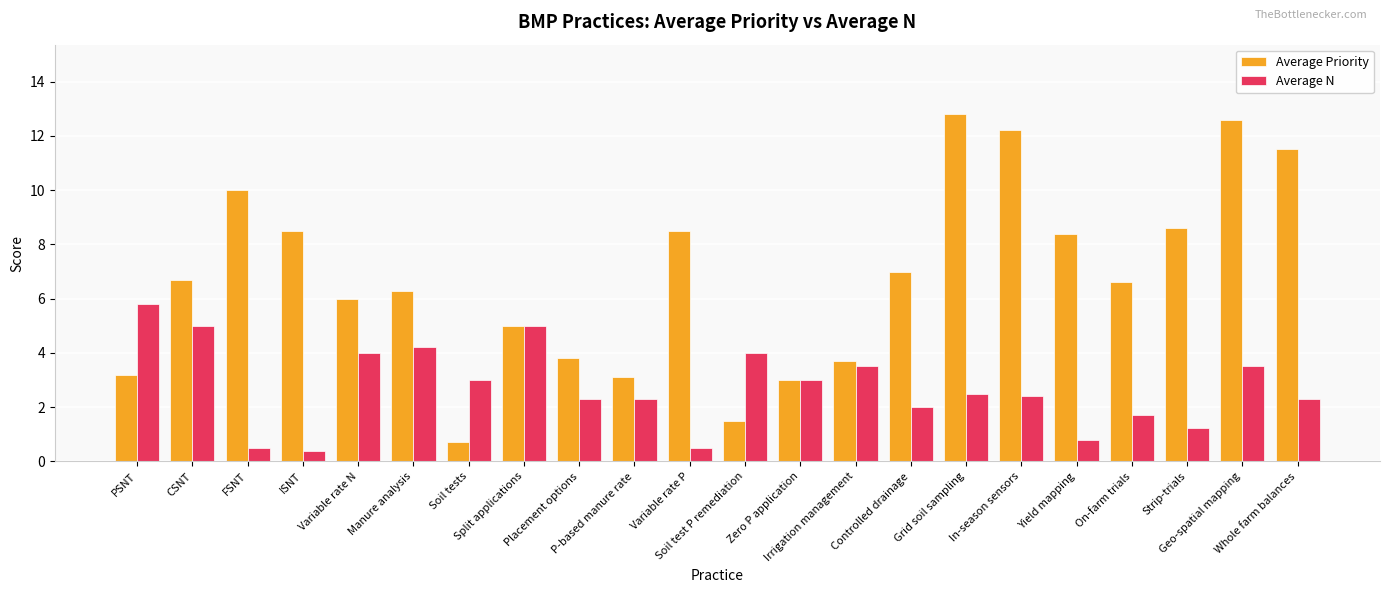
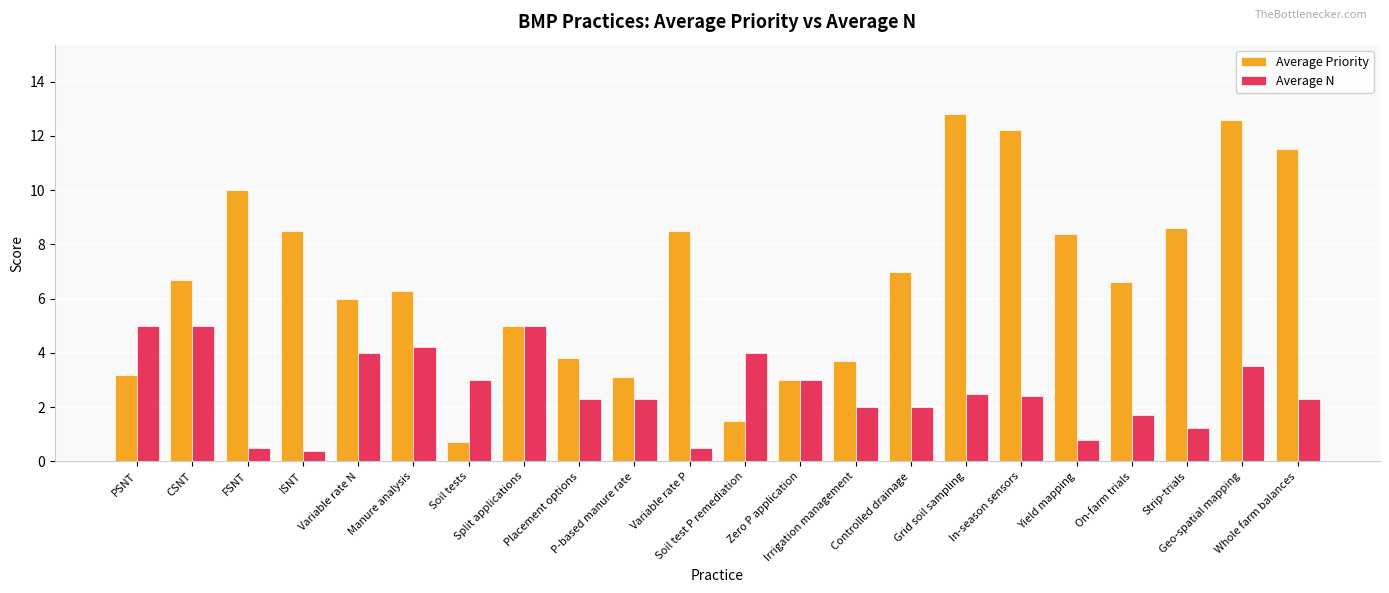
  {
    "Average Priority": {
      "PSNT": 3.2,
      "CSNT": 6.7,
      "FSNT": 10.0,
      "ISNT": 8.5,
      "Variable rate N": 6.0,
      "Manure analysis": 6.3,
      "Soil tests": 0.7,
      "Split applications": 5.0,
      "Placement options": 3.8,
      "P-based manure rate": 3.1,
      "Variable rate P": 8.5,
      "Soil test P remediation": 1.5,
      "Zero P application": 3.0,
      "Irrigation management": 3.7,
      "Controlled drainage": 7.0,
      "Grid soil sampling": 12.8,
      "In-season sensors": 12.2,
      "Yield mapping": 8.4,
      "On-farm trials": 6.6,
      "Strip-trials": 8.6,
      "Geo-spatial mapping": 12.6,
      "Whole farm balances": 11.5
    },
    "Average N": {
-     "PSNT": 5.8,
+     "PSNT": 5.0,
      "CSNT": 5.0,
      "FSNT": 0.5,
      "ISNT": 0.4,
      "Variable rate N": 4.0,
      "Manure analysis": 4.2,
      "Soil tests": 3.0,
      "Split applications": 5.0,
      "Placement options": 2.3,
      "P-based manure rate": 2.3,
      "Variable rate P": 0.5,
      "Soil test P remediation": 4.0,
      "Zero P application": 3.0,
-     "Irrigation management": 3.5,
+     "Irrigation management": 2.0,
      "Controlled drainage": 2.0,
      "Grid soil sampling": 2.5,
      "In-season sensors": 2.4,
      "Yield mapping": 0.8,
      "On-farm trials": 1.7,
      "Strip-trials": 1.3,
      "Geo-spatial mapping": 3.5,
      "Whole farm balances": 2.3
    }
  }
